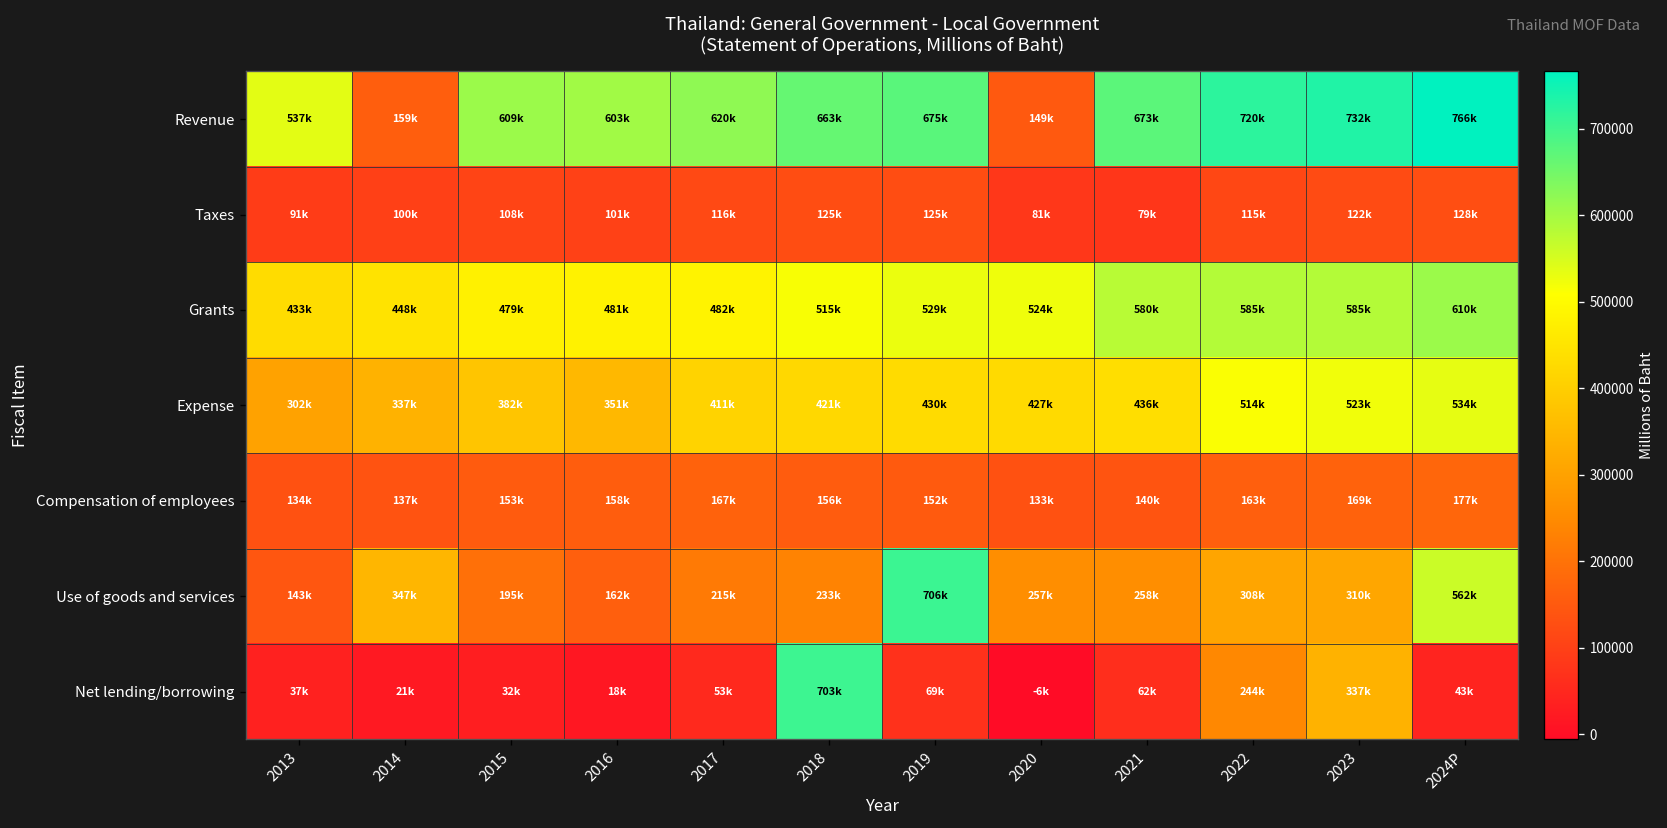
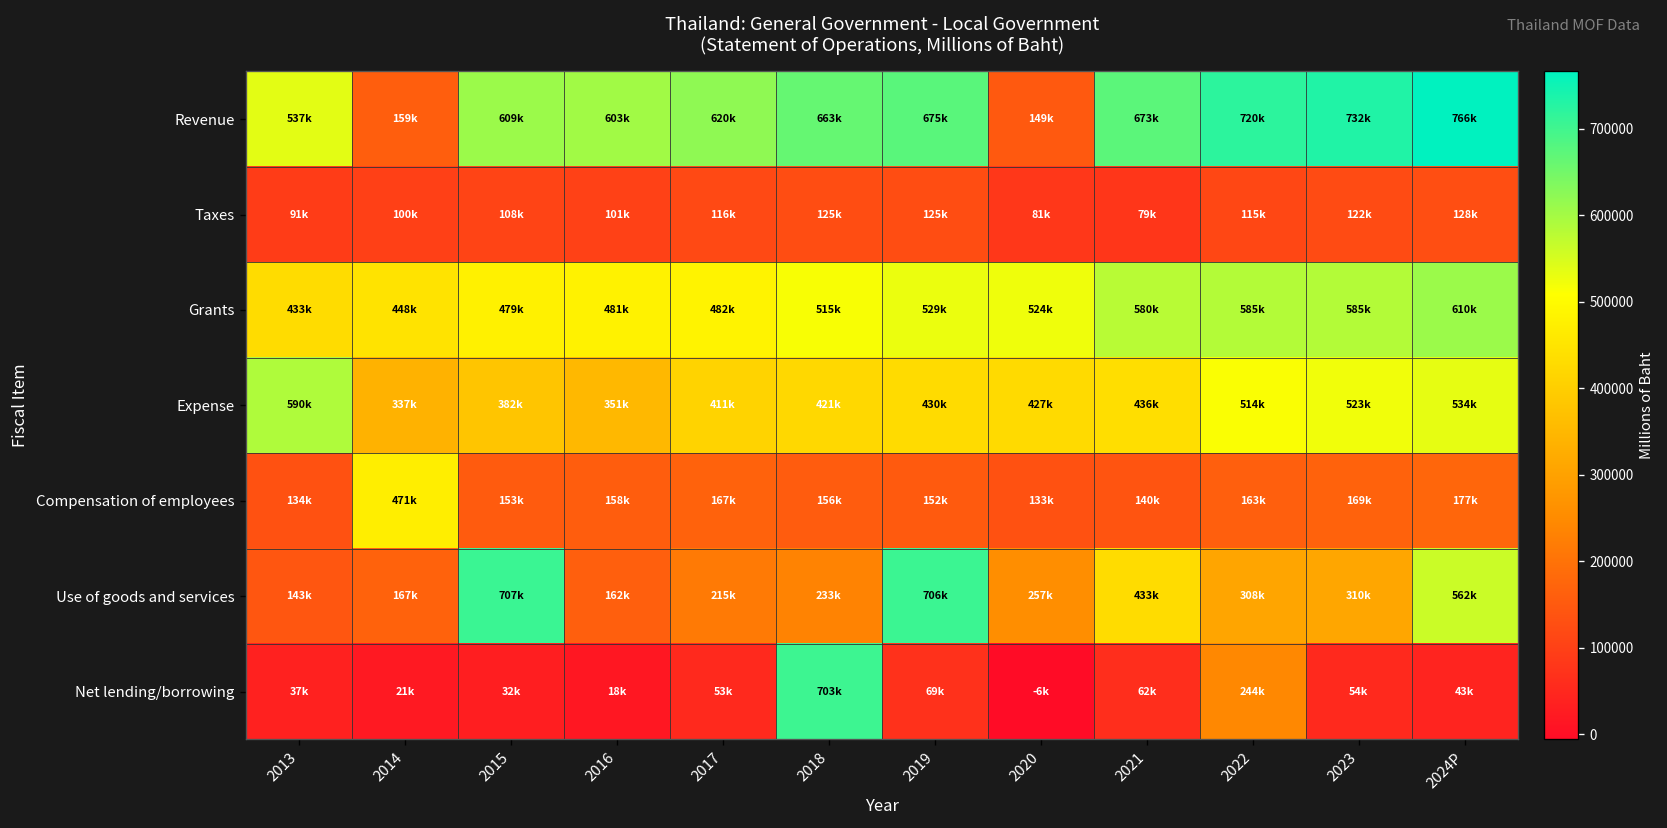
  {
    "Revenue": {
      "2013": "537k",
      "2014": "159k",
      "2015": "609k",
      "2016": "603k",
      "2017": "620k",
      "2018": "663k",
      "2019": "675k",
      "2020": "149k",
      "2021": "673k",
      "2022": "720k",
      "2023": "732k",
      "2024P": "766k"
    },
    "Taxes": {
      "2013": "91k",
      "2014": "100k",
      "2015": "108k",
      "2016": "101k",
      "2017": "116k",
      "2018": "125k",
      "2019": "125k",
      "2020": "81k",
      "2021": "79k",
      "2022": "115k",
      "2023": "122k",
      "2024P": "128k"
    },
    "Grants": {
      "2013": "433k",
      "2014": "448k",
      "2015": "479k",
      "2016": "481k",
      "2017": "482k",
      "2018": "515k",
      "2019": "529k",
      "2020": "524k",
      "2021": "580k",
      "2022": "585k",
      "2023": "585k",
      "2024P": "610k"
    },
    "Expense": {
-     "2013": "302k",
+     "2013": "590k",
      "2014": "337k",
      "2015": "382k",
      "2016": "351k",
      "2017": "411k",
      "2018": "421k",
      "2019": "430k",
      "2020": "427k",
      "2021": "436k",
      "2022": "514k",
      "2023": "523k",
      "2024P": "534k"
    },
    "Compensation of employees": {
      "2013": "134k",
-     "2014": "137k",
+     "2014": "471k",
      "2015": "153k",
      "2016": "158k",
      "2017": "167k",
      "2018": "156k",
      "2019": "152k",
      "2020": "133k",
      "2021": "140k",
      "2022": "163k",
      "2023": "169k",
      "2024P": "177k"
    },
    "Use of goods and services": {
      "2013": "143k",
-     "2014": "347k",
-     "2015": "195k",
+     "2014": "167k",
+     "2015": "707k",
      "2016": "162k",
      "2017": "215k",
      "2018": "233k",
      "2019": "706k",
      "2020": "257k",
-     "2021": "258k",
+     "2021": "433k",
      "2022": "308k",
      "2023": "310k",
      "2024P": "562k"
    },
    "Net lending/borrowing": {
      "2013": "37k",
      "2014": "21k",
      "2015": "32k",
      "2016": "18k",
      "2017": "53k",
      "2018": "703k",
      "2019": "69k",
      "2020": "-6k",
      "2021": "62k",
      "2022": "244k",
-     "2023": "337k",
+     "2023": "54k",
      "2024P": "43k"
    }
  }
